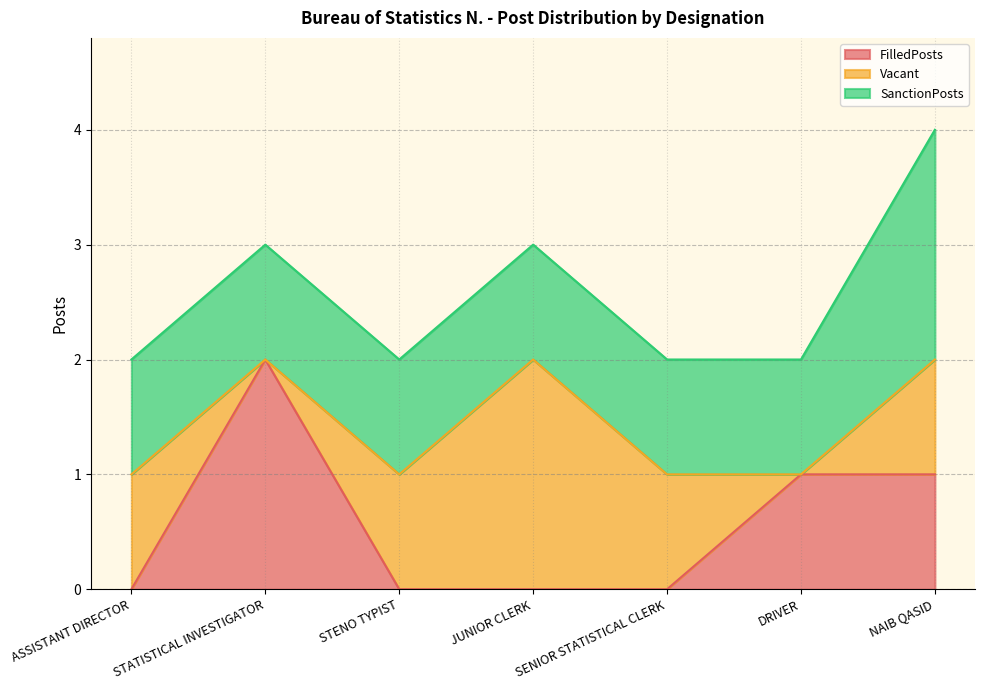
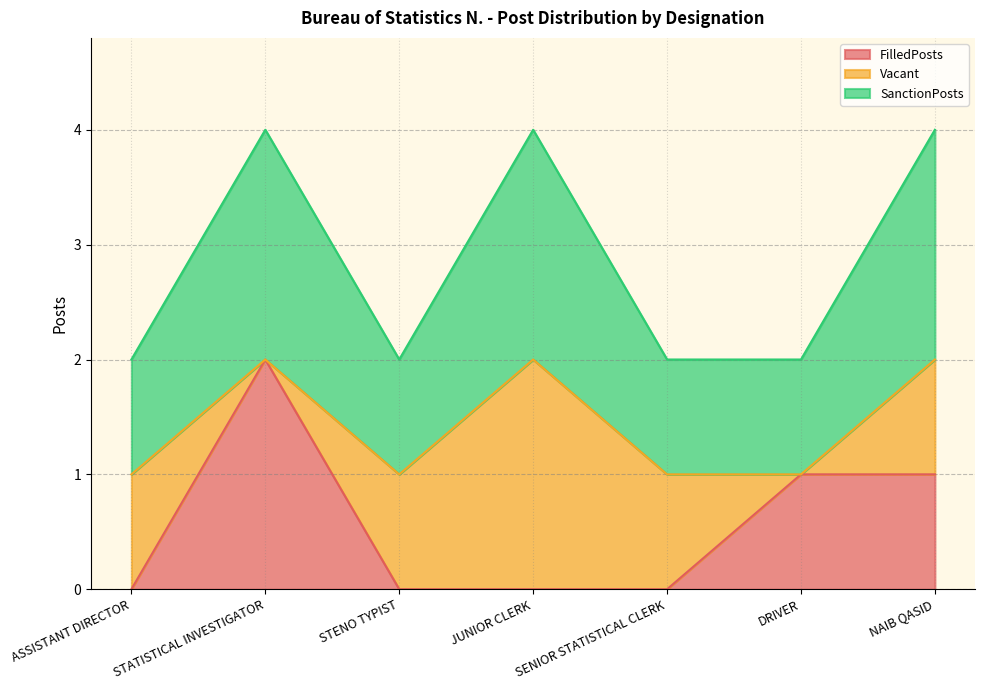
  {
    "FilledPosts": {
      "ASSISTANT DIRECTOR": 0,
      "STENO TYPIST": 0,
      "JUNIOR CLERK": 0,
      "SENIOR STATISTICAL CLERK": 0,
      "NAIB QASID": 1
    },
    "Vacant": {
      "ASSISTANT DIRECTOR": 1,
      "STENO TYPIST": 1,
      "JUNIOR CLERK": 2,
      "SENIOR STATISTICAL CLERK": 1,
      "NAIB QASID": 2
    },
    "SanctionPosts": {
      "ASSISTANT DIRECTOR": 1,
-     "STATISTICAL INVESTIGATOR": 1,
+     "STATISTICAL INVESTIGATOR": 2,
      "STENO TYPIST": 1,
-     "JUNIOR CLERK": 1,
+     "JUNIOR CLERK": 2,
      "SENIOR STATISTICAL CLERK": 1,
      "DRIVER": 1,
      "NAIB QASID": 2
    }
  }
